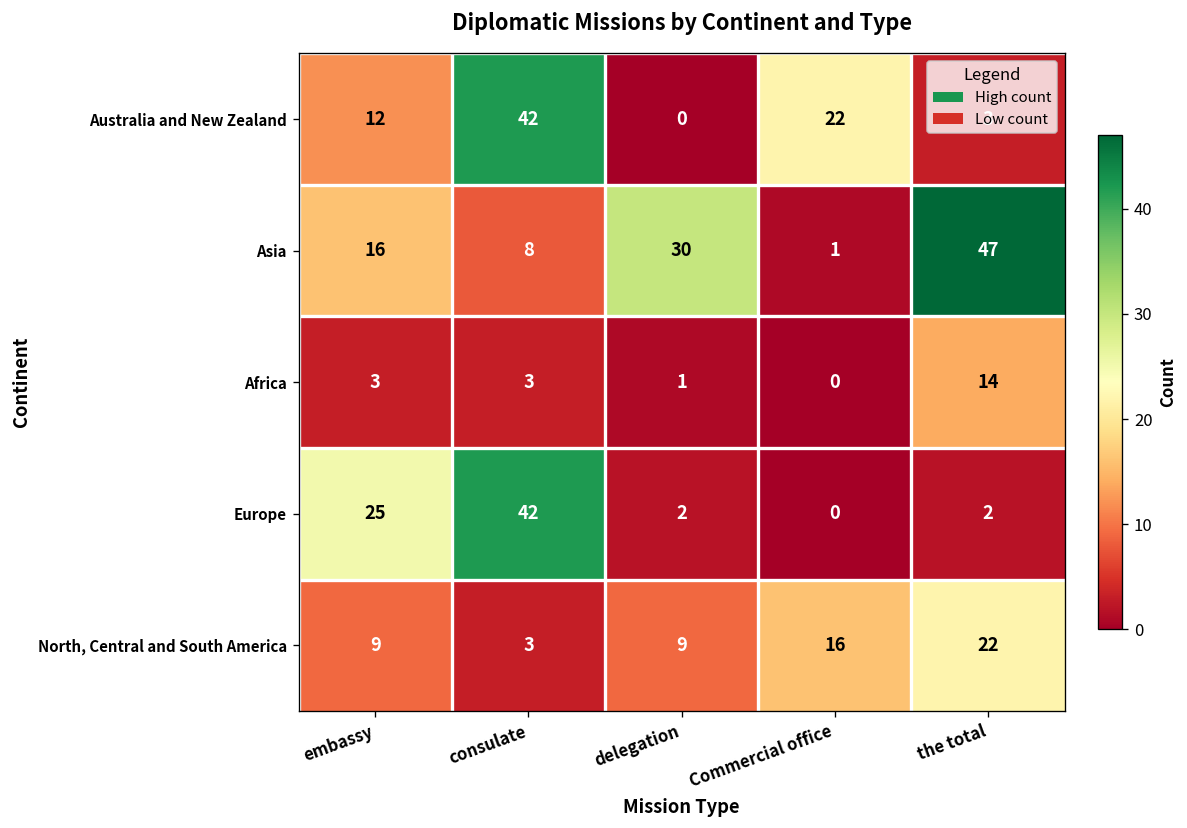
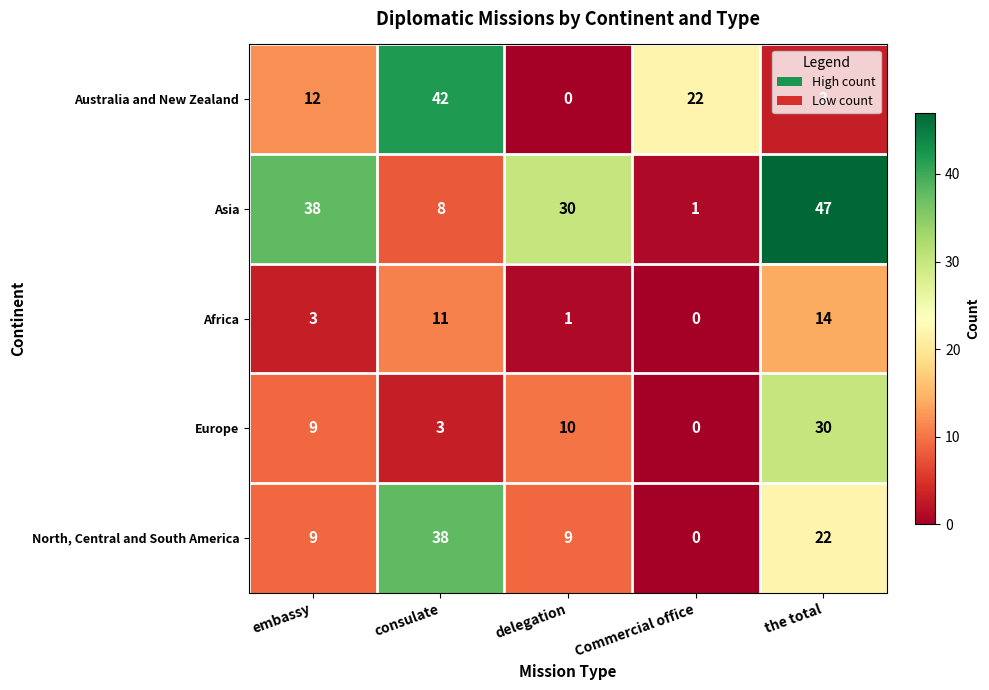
  {
    "Australia and New Zealand": {
      "embassy": 12,
      "consulate": 42,
      "delegation": 0,
      "Commercial office": 22
    },
    "Asia": {
-     "embassy": 16,
+     "embassy": 38,
      "consulate": 8,
      "delegation": 30,
      "Commercial office": 1,
      "the total": 47
    },
    "Africa": {
      "embassy": 3,
-     "consulate": 3,
+     "consulate": 11,
      "delegation": 1,
      "Commercial office": 0,
      "the total": 14
    },
    "Europe": {
-     "embassy": 25,
-     "consulate": 42,
-     "delegation": 2,
+     "embassy": 9,
+     "consulate": 3,
+     "delegation": 10,
      "Commercial office": 0,
-     "the total": 2
+     "the total": 30
    },
    "North, Central and South America": {
      "embassy": 9,
-     "consulate": 3,
+     "consulate": 38,
      "delegation": 9,
-     "Commercial office": 16,
+     "Commercial office": 0,
      "the total": 22
    }
  }
